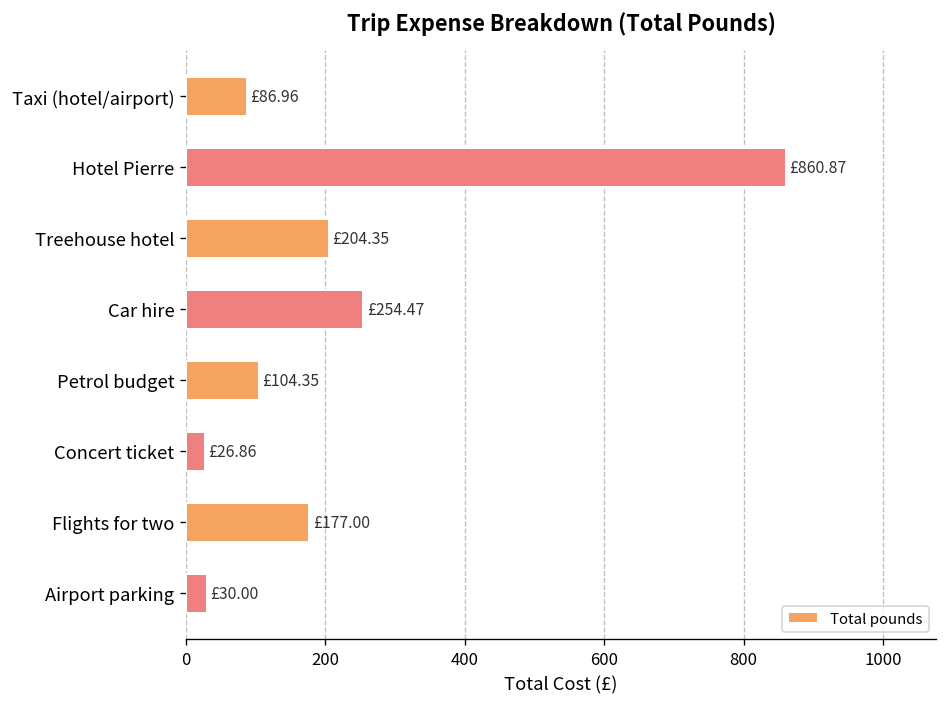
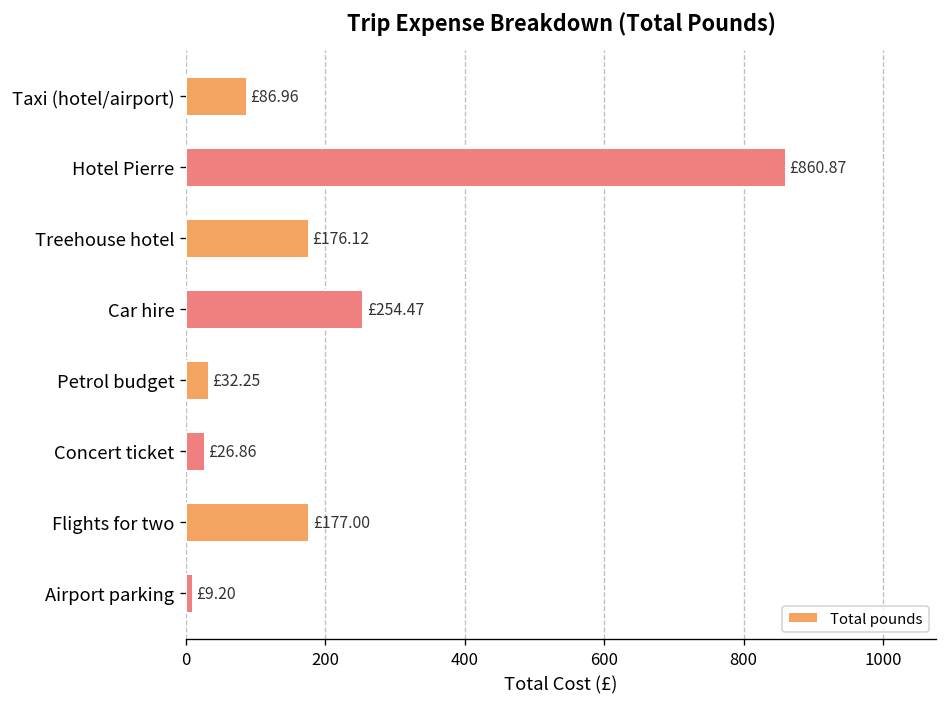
  {
    "Taxi (hotel/airport)": "£86.96",
    "Hotel Pierre": "£860.87",
-   "Treehouse hotel": "£204.35",
+   "Treehouse hotel": "£176.12",
    "Car hire": "£254.47",
-   "Petrol budget": "£104.35",
+   "Petrol budget": "£32.25",
    "Concert ticket": "£26.86",
    "Flights for two": "£177.00",
-   "Airport parking": "£30.00"
+   "Airport parking": "£9.20"
  }
